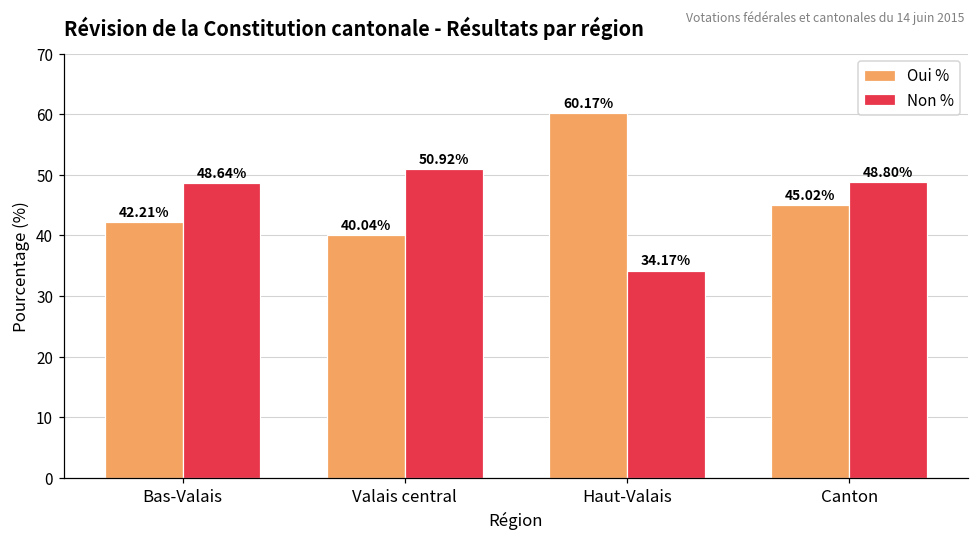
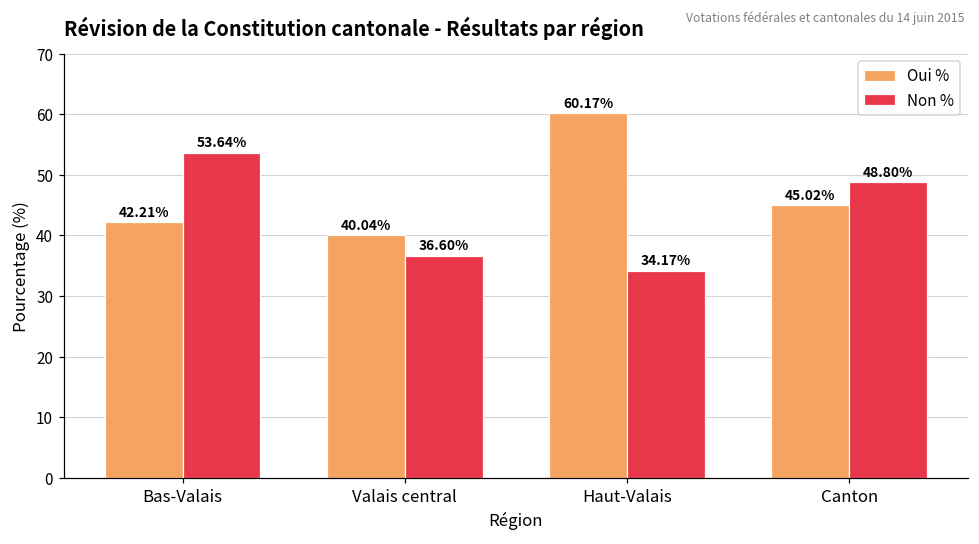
  {
    "Oui %": {
      "Bas-Valais": "42.21%",
      "Valais central": "40.04%",
      "Haut-Valais": "60.17%",
      "Canton": "45.02%"
    },
    "Non %": {
-     "Bas-Valais": "48.64%",
-     "Valais central": "50.92%",
+     "Bas-Valais": "53.64%",
+     "Valais central": "36.60%",
      "Haut-Valais": "34.17%",
      "Canton": "48.80%"
    }
  }
